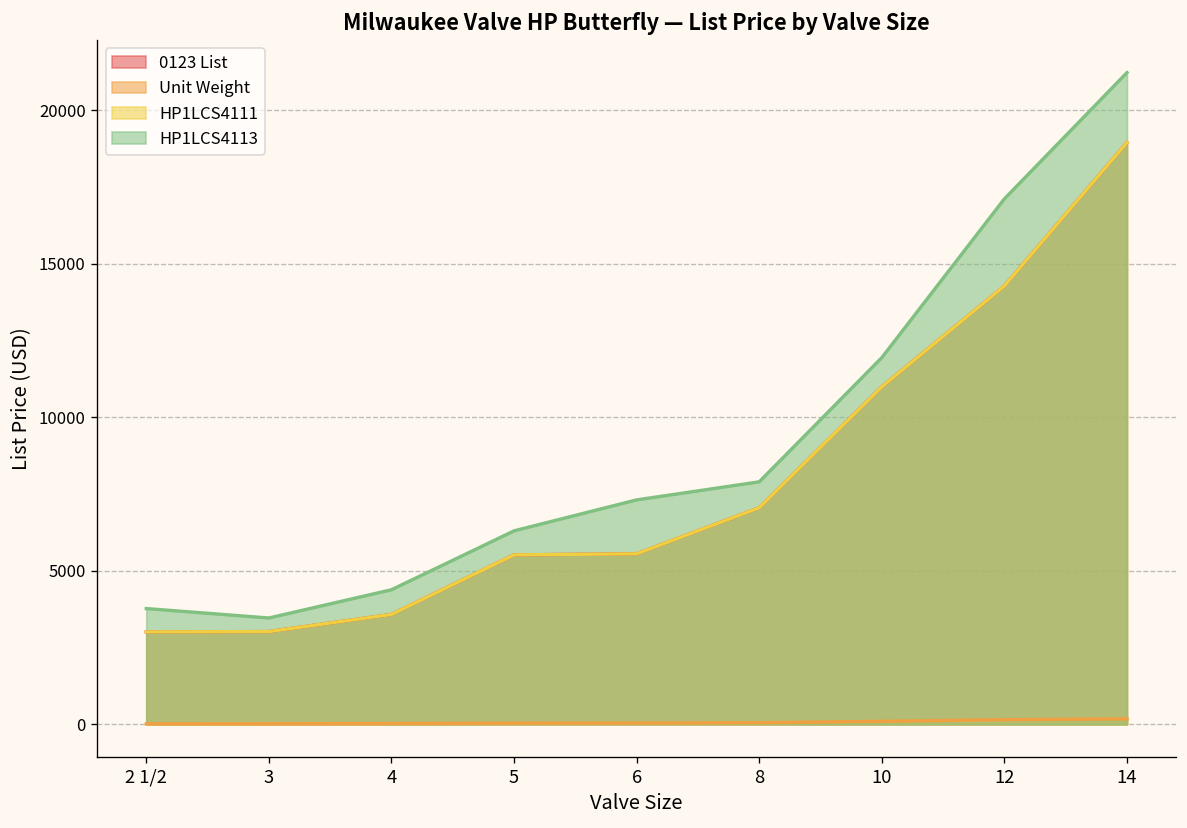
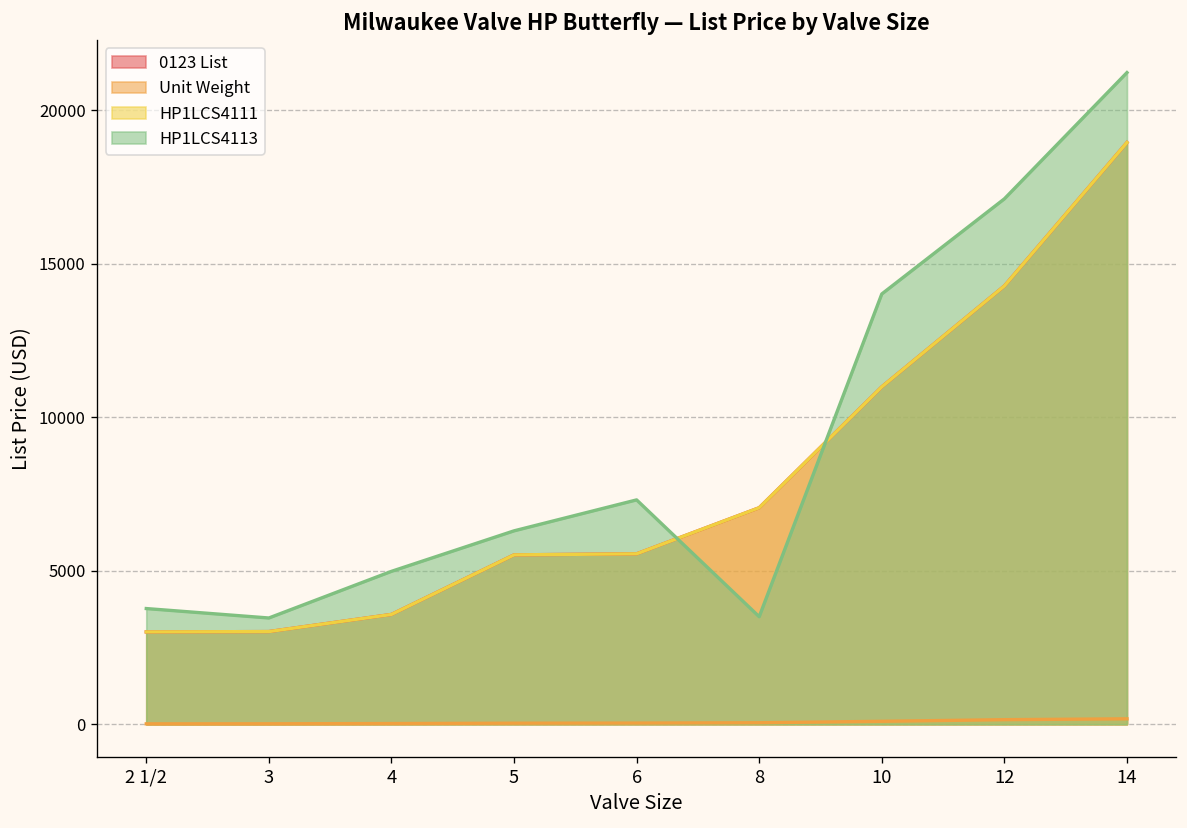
  {
    "HP1LCS4113": {
      "2 1/2": 3800,
      "3": 3500,
-     "4": 4400,
+     "4": 5000,
      "5": 6300,
      "6": 7300,
-     "8": 7900,
-     "10": 11900,
+     "8": 3500,
+     "10": 14000,
      "12": 17100,
      "14": 21200
    }
  }
